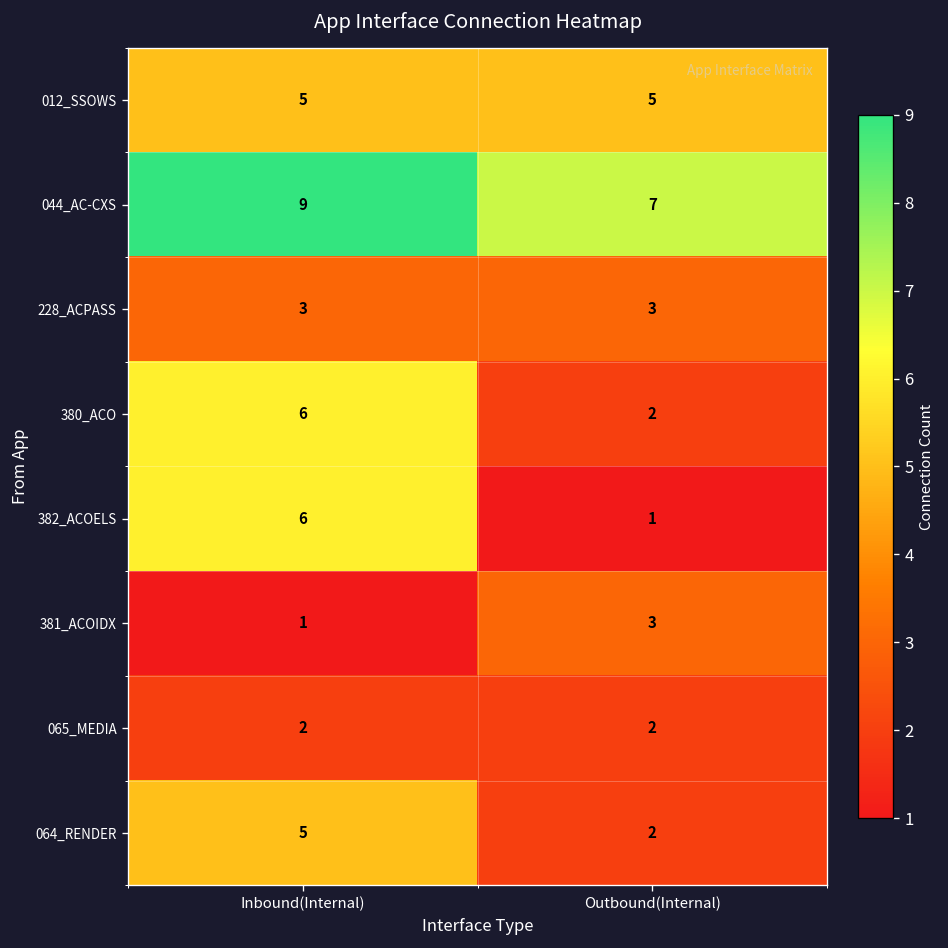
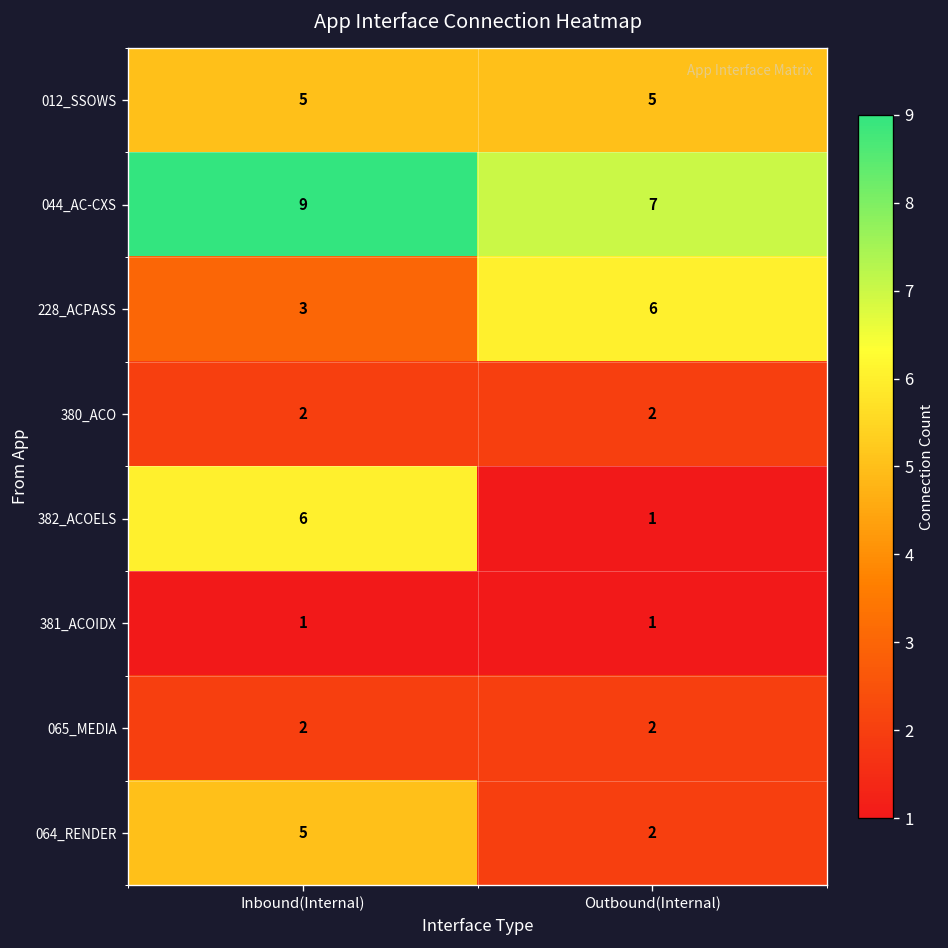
  {
    "012_SSOWS": {
      "Inbound(Internal)": 5
    },
    "044_AC-CXS": {
      "Inbound(Internal)": 9,
      "Outbound(Internal)": 7
    },
    "228_ACPASS": {
      "Inbound(Internal)": 3,
-     "Outbound(Internal)": 3
+     "Outbound(Internal)": 6
    },
    "380_ACO": {
-     "Inbound(Internal)": 6,
+     "Inbound(Internal)": 2,
      "Outbound(Internal)": 2
    },
    "382_ACOELS": {
      "Inbound(Internal)": 6,
      "Outbound(Internal)": 1
    },
    "381_ACOIDX": {
      "Inbound(Internal)": 1,
-     "Outbound(Internal)": 3
+     "Outbound(Internal)": 1
    },
    "065_MEDIA": {
      "Inbound(Internal)": 2,
      "Outbound(Internal)": 2
    },
    "064_RENDER": {
      "Inbound(Internal)": 5,
      "Outbound(Internal)": 2
    }
  }
